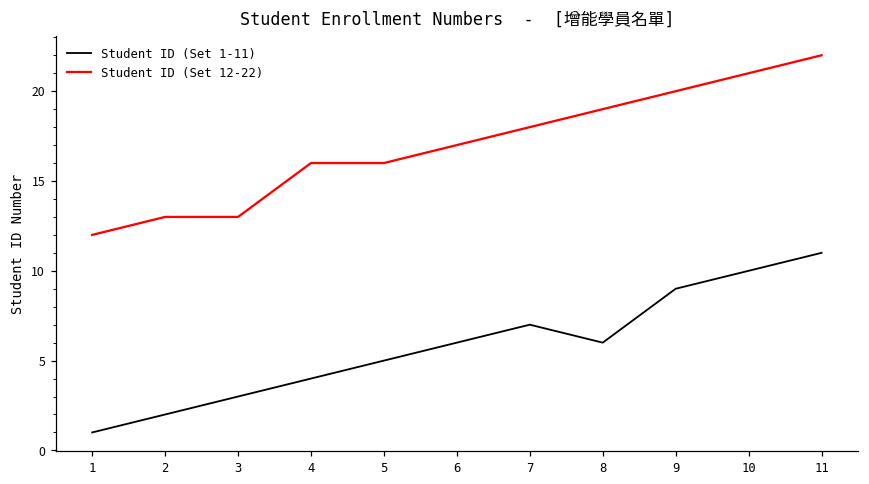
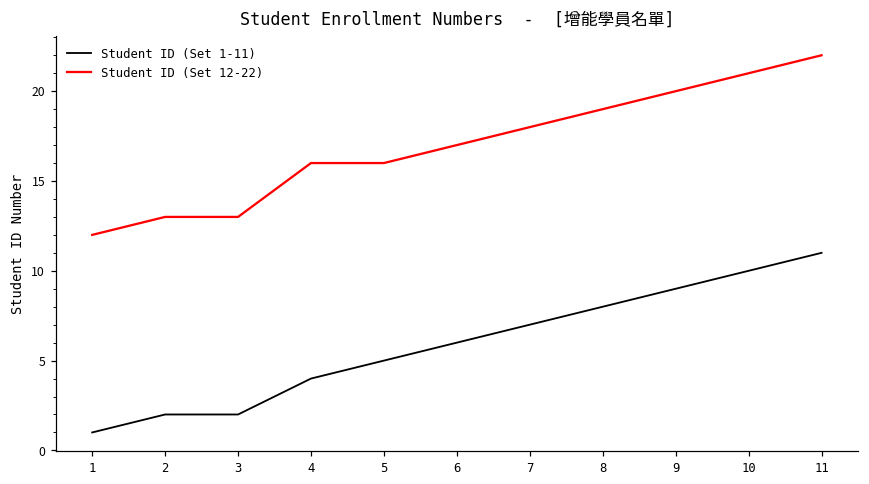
  {
    "Student ID (Set 1-11)": {
      "1": 1,
      "2": 2,
-     "3": 3,
+     "3": 2,
      "4": 4,
      "5": 5,
      "6": 6,
      "7": 7,
-     "8": 6,
+     "8": 8,
      "9": 9,
      "10": 10,
      "11": 11
    },
    "Student ID (Set 12-22)": {
      "1": 12,
      "2": 13,
      "3": 13,
      "4": 16,
      "5": 16,
      "6": 17,
      "7": 18,
      "8": 19,
      "9": 20,
      "10": 21,
      "11": 22
    }
  }
